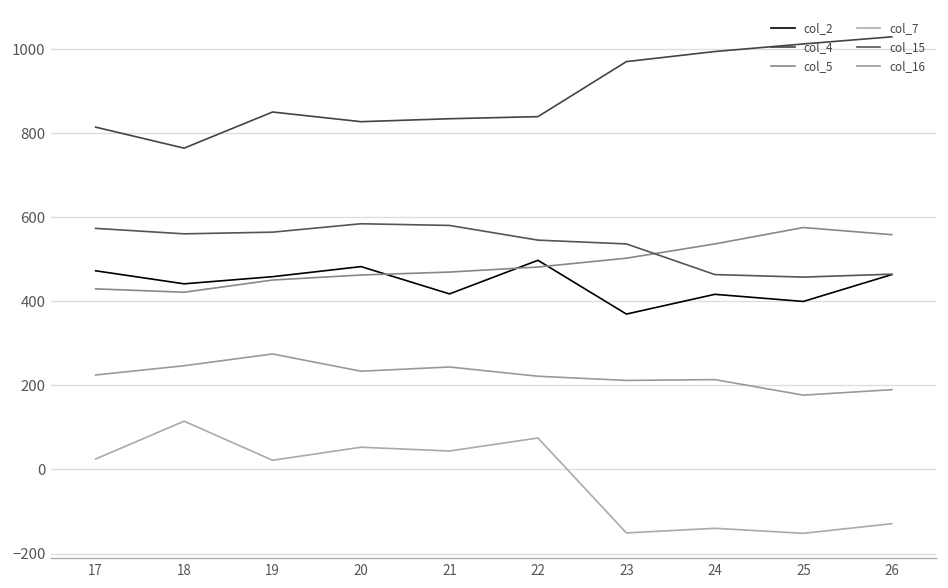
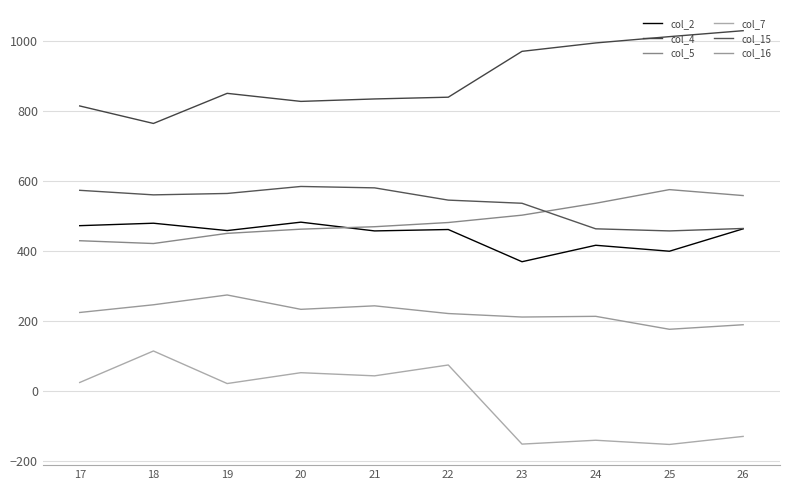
  {
    "col_2": {
      "17": 470,
-     "18": 440,
+     "18": 480,
      "19": 460,
      "20": 480,
-     "21": 420,
-     "22": 500,
+     "21": 460,
+     "22": 460,
      "23": 370,
      "24": 420,
      "25": 400
    }
  }
